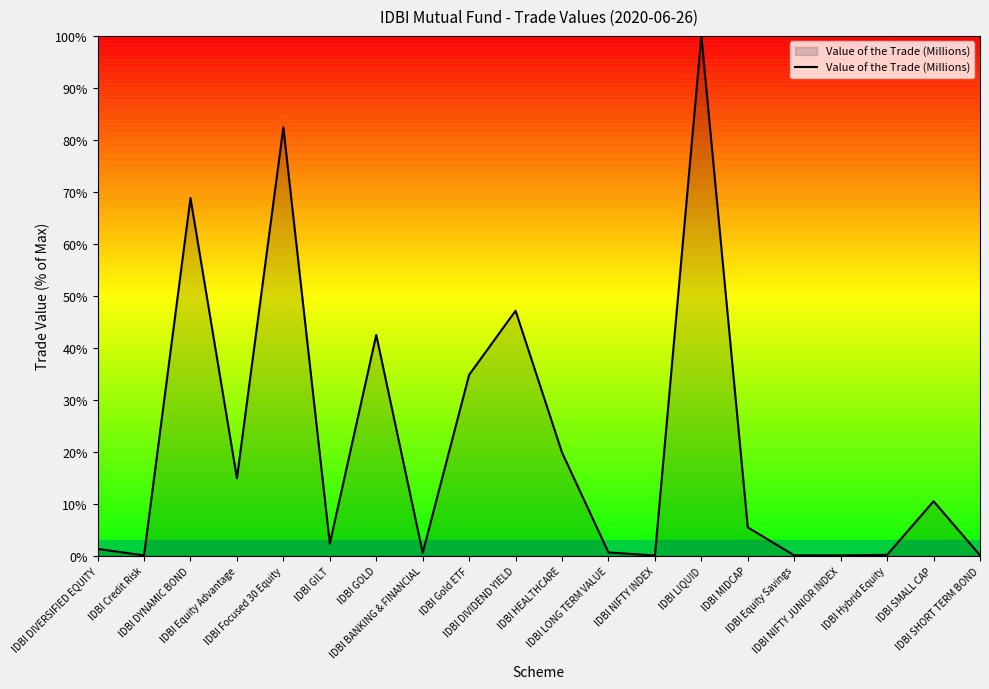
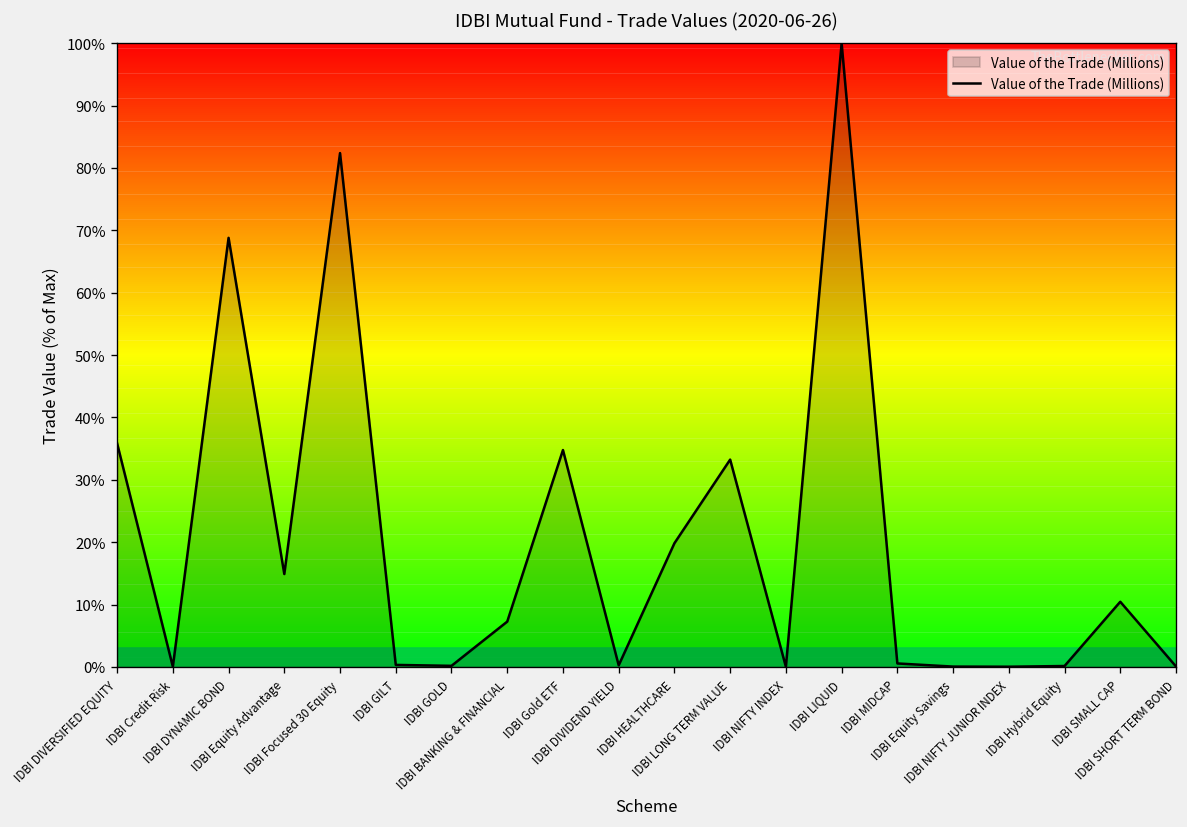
  {
-   "IDBI DIVERSIFIED EQUITY": "1%",
+   "IDBI DIVERSIFIED EQUITY": "36%",
    "IDBI Credit Risk": "0%",
    "IDBI DYNAMIC BOND": "69%",
    "IDBI Equity Advantage": "15%",
    "IDBI Focused 30 Equity": "82%",
-   "IDBI GILT": "2%",
-   "IDBI GOLD": "42%",
-   "IDBI BANKING & FINANCIAL": "1%",
+   "IDBI GILT": "0%",
+   "IDBI GOLD": "0%",
+   "IDBI BANKING & FINANCIAL": "7%",
    "IDBI Gold ETF": "35%",
-   "IDBI DIVIDEND YIELD": "47%",
+   "IDBI DIVIDEND YIELD": "0%",
    "IDBI HEALTHCARE": "20%",
-   "IDBI LONG TERM VALUE": "1%",
+   "IDBI LONG TERM VALUE": "33%",
    "IDBI NIFTY INDEX": "0%",
    "IDBI LIQUID": "100%",
-   "IDBI MIDCAP": "5%",
+   "IDBI MIDCAP": "1%",
    "IDBI Equity Savings": "0%",
    "IDBI NIFTY JUNIOR INDEX": "0%",
    "IDBI Hybrid Equity": "0%",
    "IDBI SMALL CAP": "10%",
    "IDBI SHORT TERM BOND": "0%"
  }
